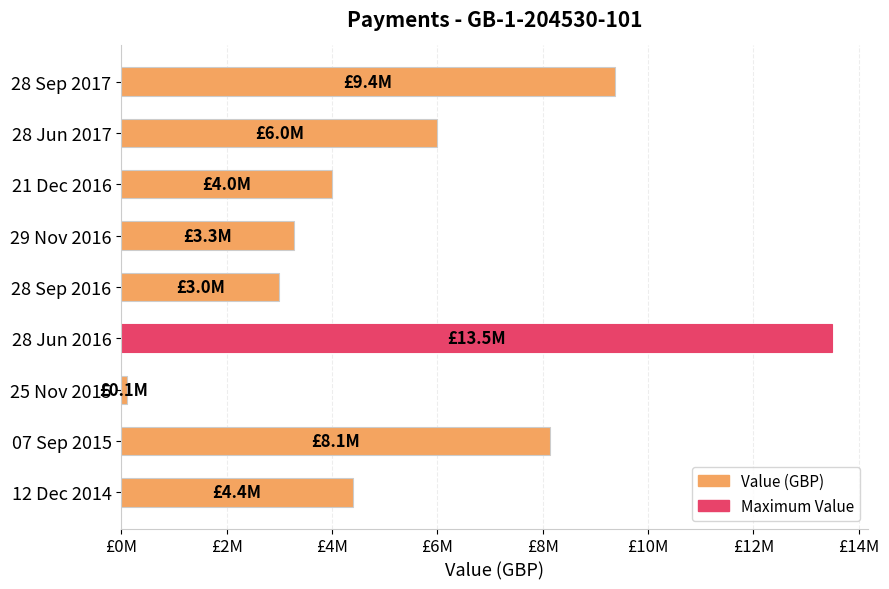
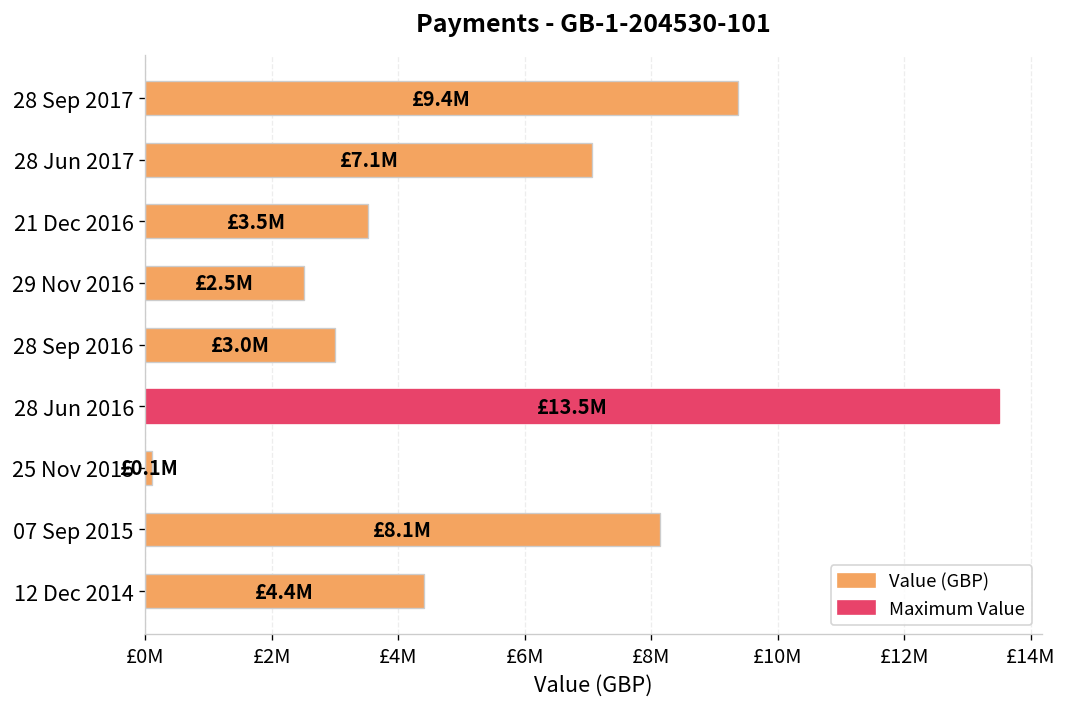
  {
    "28 Sep 2017": "£9.4M",
-   "28 Jun 2017": "£6.0M",
-   "21 Dec 2016": "£4.0M",
-   "29 Nov 2016": "£3.3M",
+   "28 Jun 2017": "£7.1M",
+   "21 Dec 2016": "£3.5M",
+   "29 Nov 2016": "£2.5M",
    "28 Sep 2016": "£3.0M",
    "28 Jun 2016": "£13.5M",
    "25 Nov 2015": "£0.1M",
    "07 Sep 2015": "£8.1M",
    "12 Dec 2014": "£4.4M"
  }
